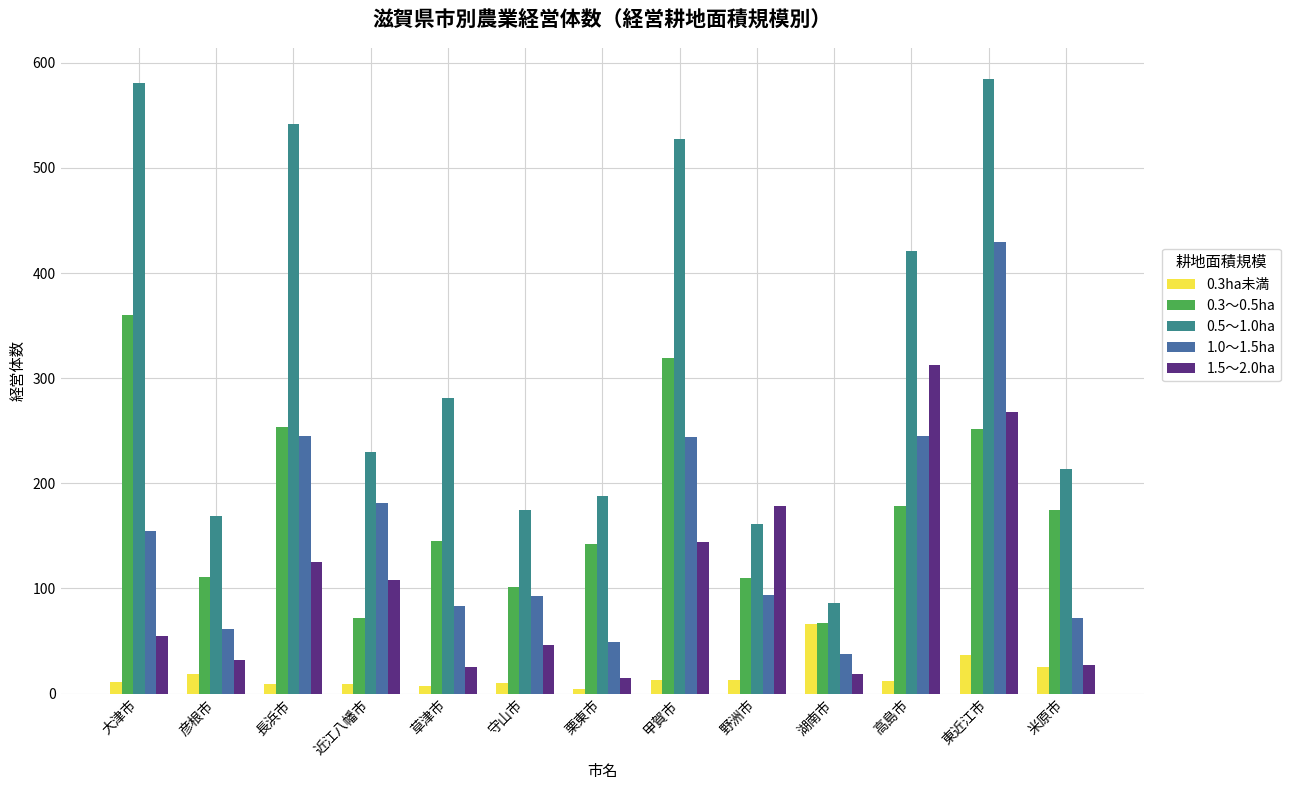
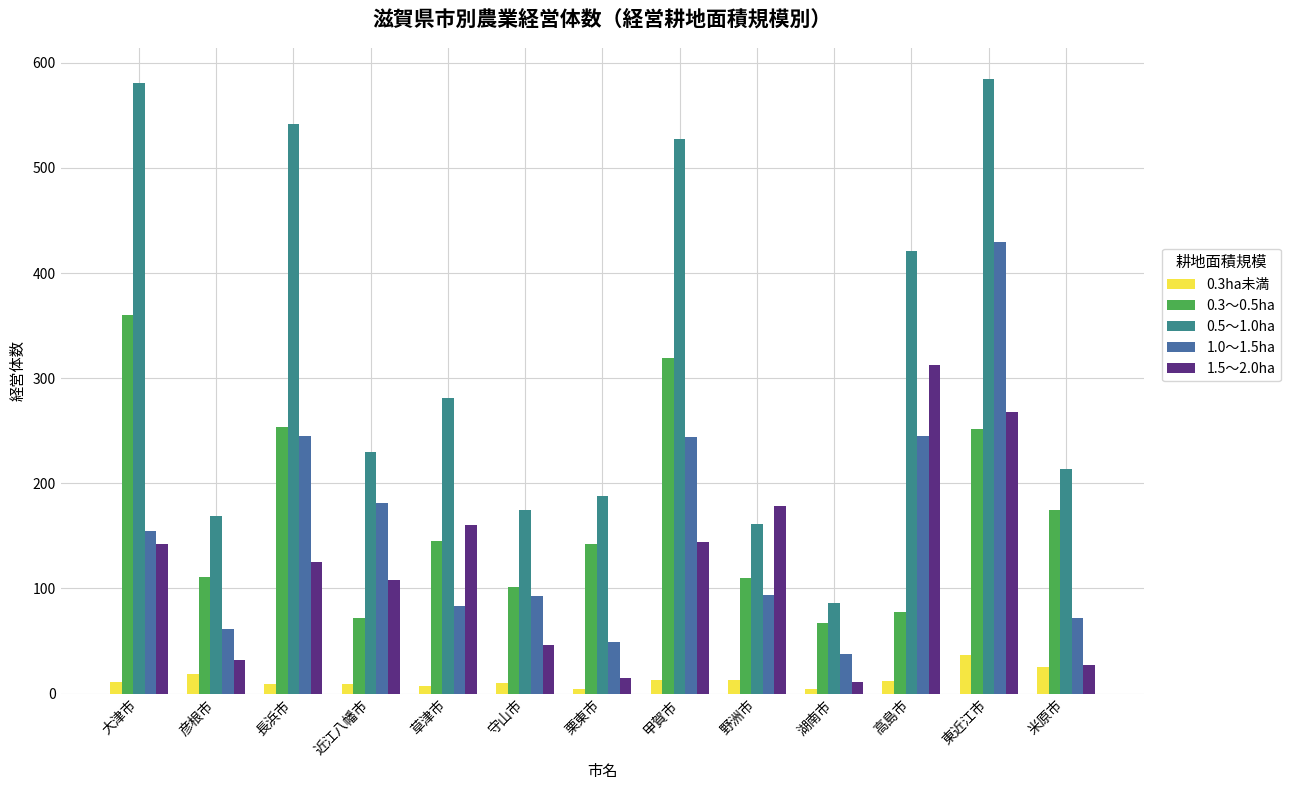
  {
    "0.3ha未満": {
      "大津市": 11,
      "彦根市": 19,
      "長浜市": 9,
      "近江八幡市": 9,
      "草津市": 7,
      "守山市": 10,
      "栗東市": 4,
      "甲賀市": 13,
      "野洲市": 13,
-     "湖南市": 66,
+     "湖南市": 4,
      "高島市": 12,
      "東近江市": 37,
      "米原市": 25
    },
    "0.3～0.5ha": {
      "大津市": 360,
      "彦根市": 111,
      "長浜市": 254,
      "近江八幡市": 72,
      "草津市": 145,
      "守山市": 101,
      "栗東市": 142,
      "甲賀市": 319,
      "野洲市": 110,
      "湖南市": 67,
-     "高島市": 178,
+     "高島市": 78,
      "東近江市": 252,
      "米原市": 175
    },
    "1.5～2.0ha": {
-     "大津市": 55,
+     "大津市": 142,
      "彦根市": 32,
      "長浜市": 125,
      "近江八幡市": 108,
-     "草津市": 25,
+     "草津市": 160,
      "守山市": 46,
      "栗東市": 15,
      "甲賀市": 144,
      "野洲市": 178,
-     "湖南市": 19,
+     "湖南市": 11,
      "高島市": 313,
      "東近江市": 268,
      "米原市": 27
    }
  }
